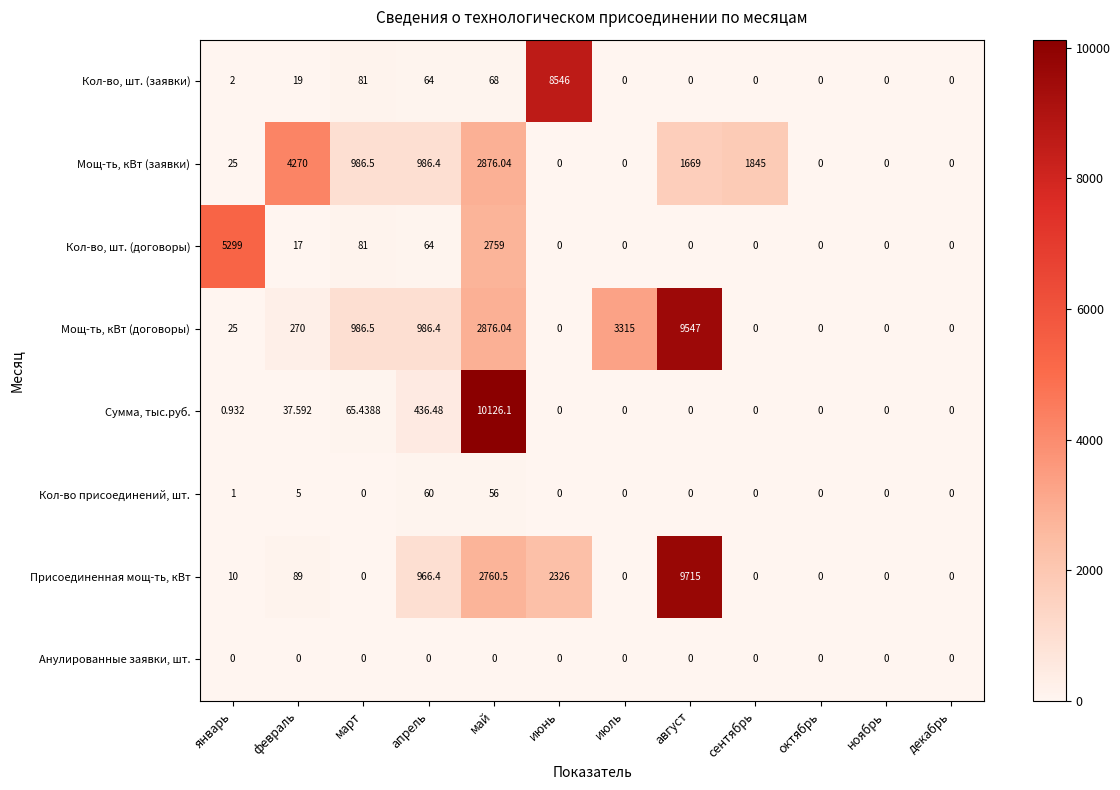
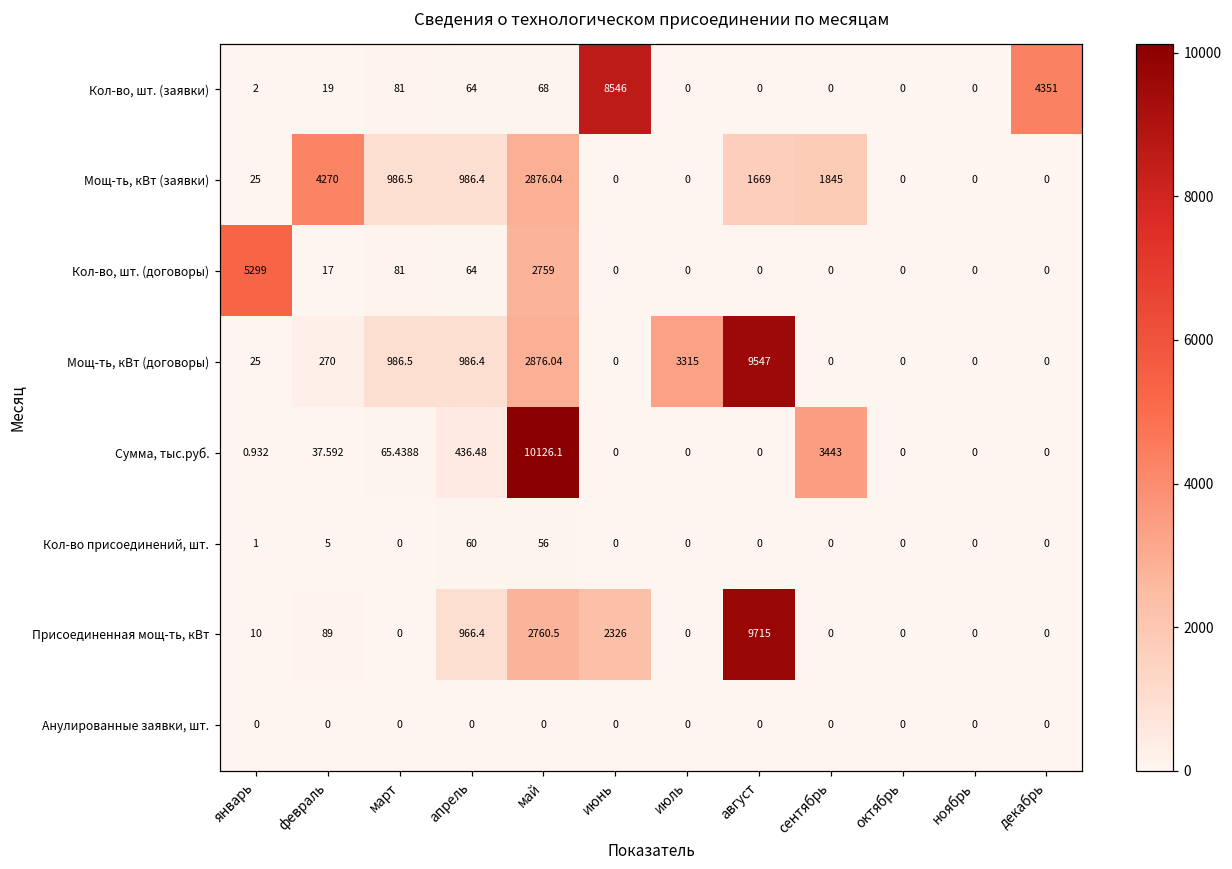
  {
    "Кол-во, шт. (заявки)": {
      "январь": 2,
      "февраль": 19,
      "март": 81,
      "апрель": 64,
      "май": 68,
      "июнь": 8546,
      "июль": 0,
      "август": 0,
      "сентябрь": 0,
      "октябрь": 0,
      "ноябрь": 0,
-     "декабрь": 0
+     "декабрь": 4351
    },
    "Мощ-ть, кВт (заявки)": {
      "январь": 25,
      "февраль": 4270,
      "март": 986.5,
      "апрель": 986.4,
      "май": 2876.04,
      "июнь": 0,
      "июль": 0,
      "август": 1669,
      "сентябрь": 1845,
      "октябрь": 0,
      "ноябрь": 0,
      "декабрь": 0
    },
    "Кол-во, шт. (договоры)": {
      "январь": 5299,
      "февраль": 17,
      "март": 81,
      "апрель": 64,
      "май": 2759,
      "июнь": 0,
      "июль": 0,
      "август": 0,
      "сентябрь": 0,
      "октябрь": 0,
      "ноябрь": 0,
      "декабрь": 0
    },
    "Мощ-ть, кВт (договоры)": {
      "январь": 25,
      "февраль": 270,
      "март": 986.5,
      "апрель": 986.4,
      "май": 2876.04,
      "июнь": 0,
      "июль": 3315,
      "август": 9547,
      "сентябрь": 0,
      "октябрь": 0,
      "ноябрь": 0,
      "декабрь": 0
    },
    "Сумма, тыс.руб.": {
      "январь": 0.932,
      "февраль": 37.592,
      "март": 65.4388,
      "апрель": 436.48,
      "май": 10126.1,
      "июнь": 0,
      "июль": 0,
      "август": 0,
-     "сентябрь": 0,
+     "сентябрь": 3443,
      "октябрь": 0,
      "ноябрь": 0,
      "декабрь": 0
    },
    "Кол-во присоединений, шт.": {
      "январь": 1,
      "февраль": 5,
      "март": 0,
      "апрель": 60,
      "май": 56,
      "июнь": 0,
      "июль": 0,
      "август": 0,
      "сентябрь": 0,
      "октябрь": 0,
      "ноябрь": 0,
      "декабрь": 0
    },
    "Присоединенная мощ-ть, кВт": {
      "январь": 10,
      "февраль": 89,
      "март": 0,
      "апрель": 966.4,
      "май": 2760.5,
      "июнь": 2326,
      "июль": 0,
      "август": 9715,
      "сентябрь": 0,
      "октябрь": 0,
      "ноябрь": 0,
      "декабрь": 0
    },
    "Анулированные заявки, шт.": {
      "январь": 0,
      "февраль": 0,
      "март": 0,
      "апрель": 0,
      "май": 0,
      "июнь": 0,
      "июль": 0,
      "август": 0,
      "сентябрь": 0,
      "октябрь": 0,
      "ноябрь": 0,
      "декабрь": 0
    }
  }
